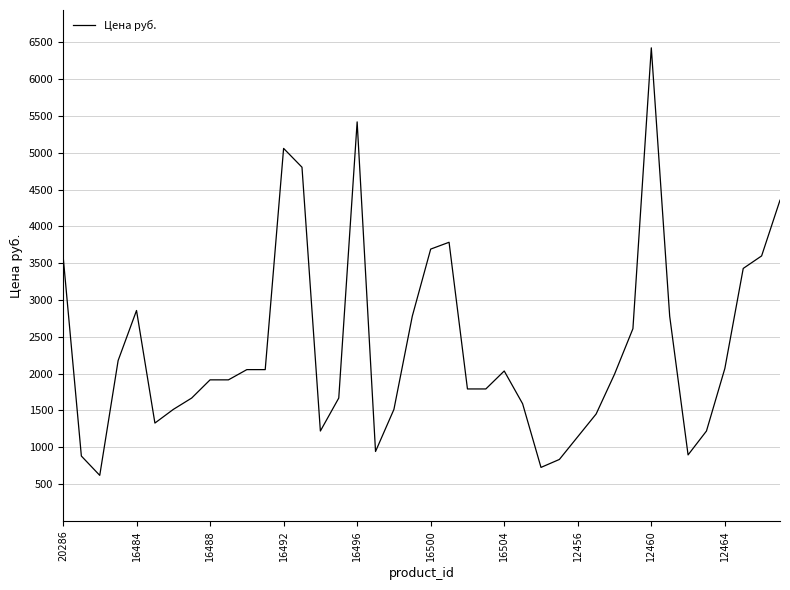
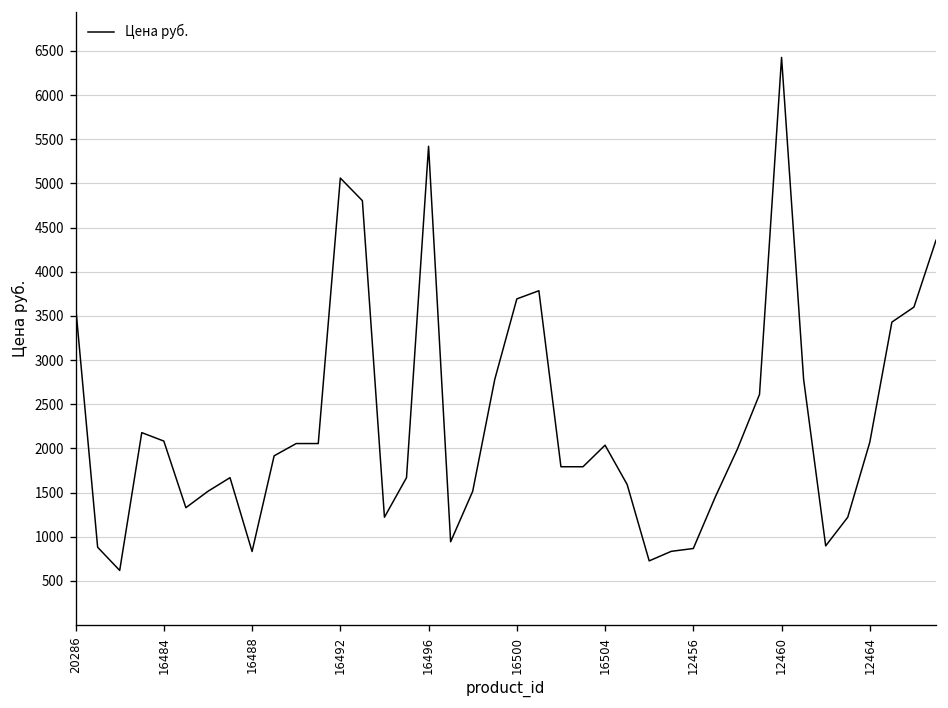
  {
    "20286": 3600,
-   "16484": 2900,
-   "16488": 1900,
+   "16484": 2100,
+   "16488": 800,
    "16492": 5100,
    "16496": 5400,
    "16500": 3700,
    "16504": 2000,
-   "12456": 1100,
+   "12456": 900,
    "12460": 6400,
    "12464": 2100
  }
